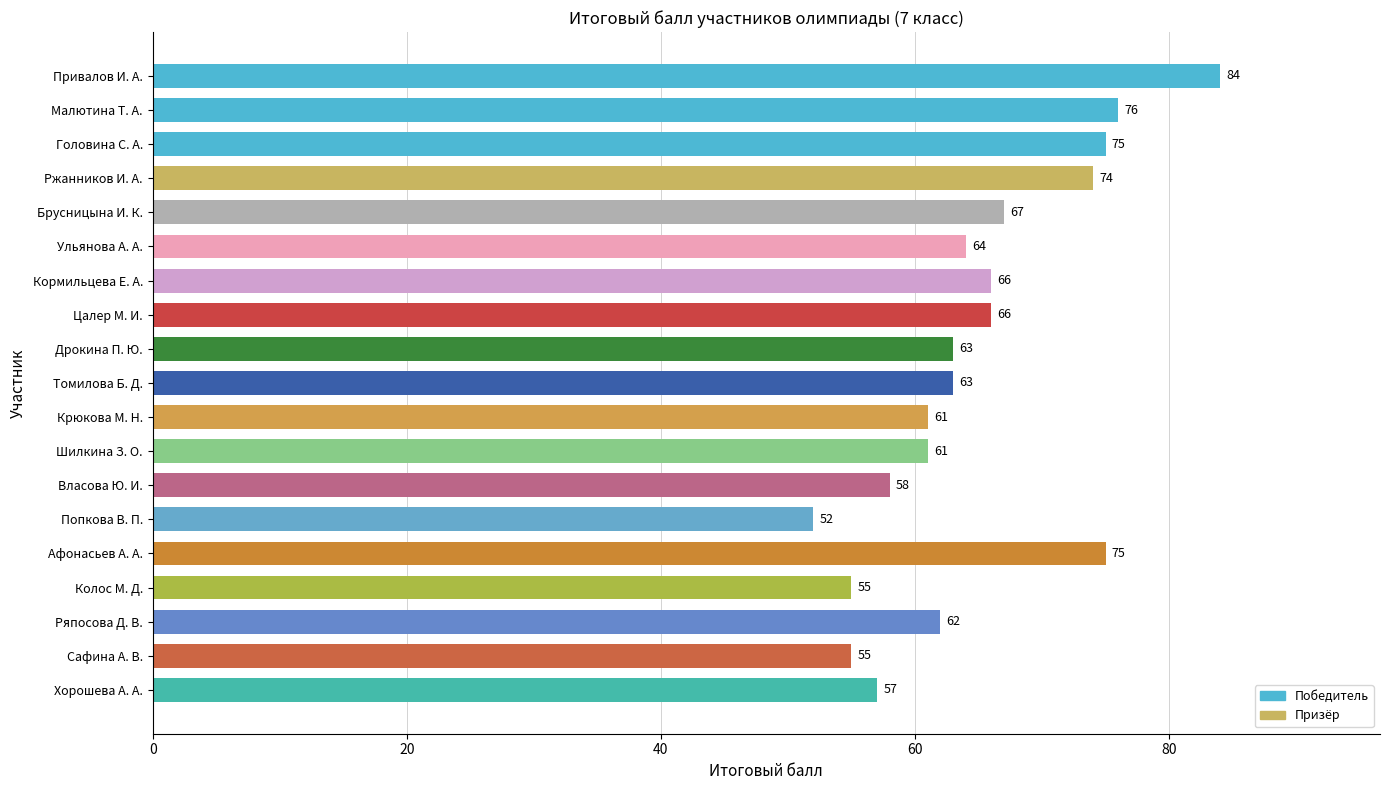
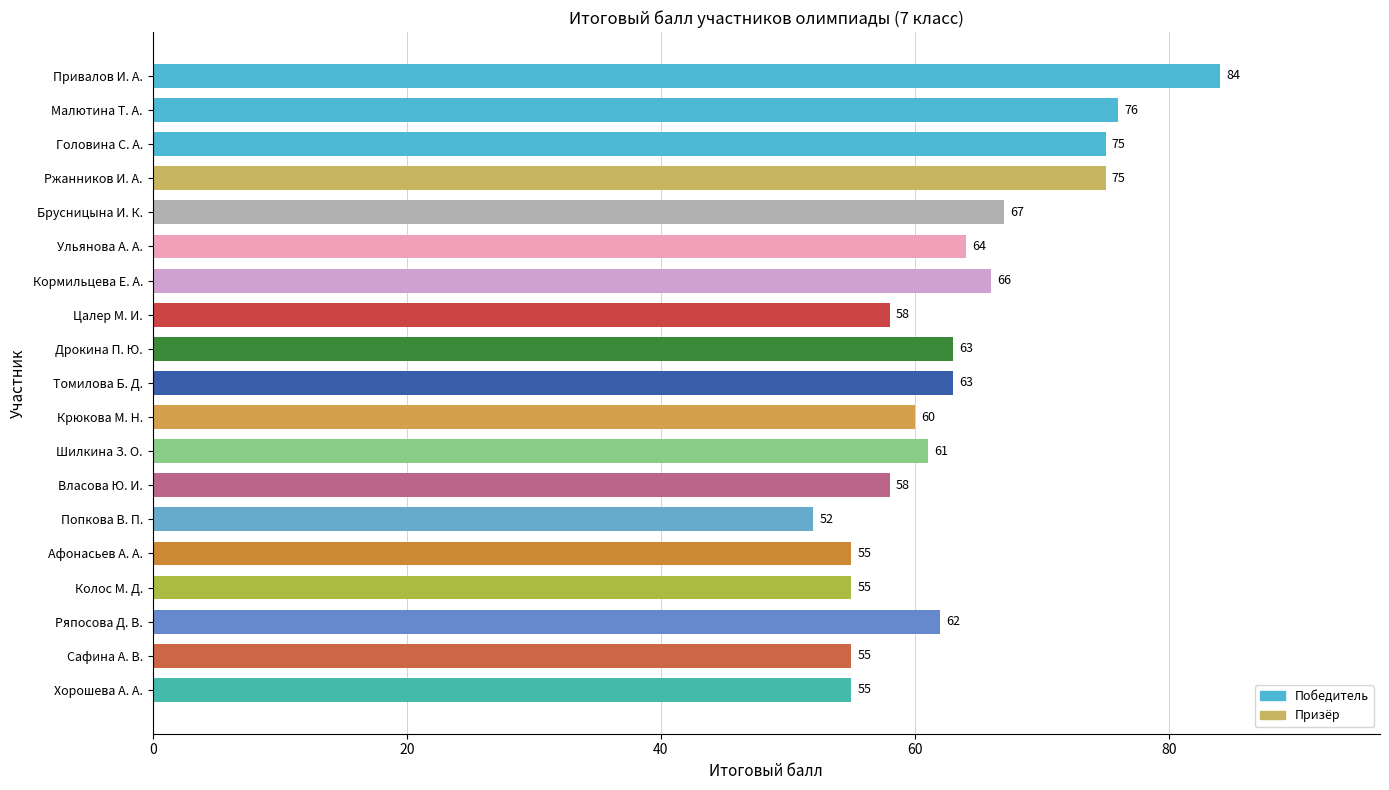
  {
    "Привалов И. А.": 84,
    "Малютина Т. А.": 76,
    "Головина С. А.": 75,
-   "Ржанников И. А.": 74,
+   "Ржанников И. А.": 75,
    "Брусницына И. К.": 67,
    "Ульянова А. А.": 64,
    "Кормильцева Е. А.": 66,
-   "Цалер М. И.": 66,
+   "Цалер М. И.": 58,
    "Дрокина П. Ю.": 63,
    "Томилова Б. Д.": 63,
-   "Крюкова М. Н.": 61,
+   "Крюкова М. Н.": 60,
    "Шилкина З. О.": 61,
    "Власова Ю. И.": 58,
    "Попкова В. П.": 52,
-   "Афонасьев А. А.": 75,
+   "Афонасьев А. А.": 55,
    "Колос М. Д.": 55,
    "Ряпосова Д. В.": 62,
    "Сафина А. В.": 55,
-   "Хорошева А. А.": 57
+   "Хорошева А. А.": 55
  }
